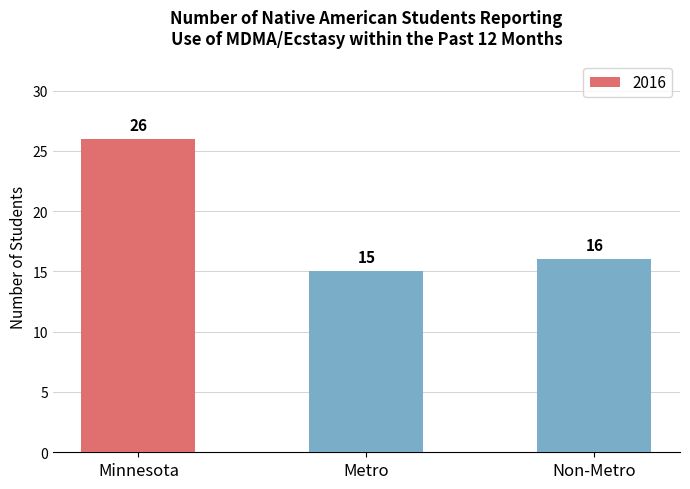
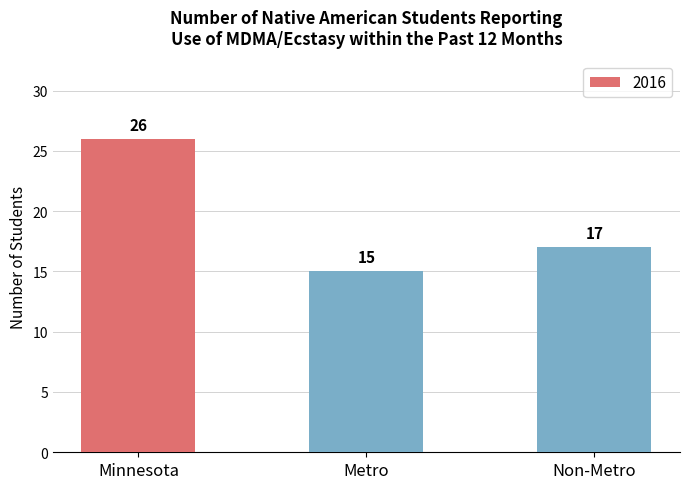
  {
    "Minnesota": 26,
    "Metro": 15,
-   "Non-Metro": 16
+   "Non-Metro": 17
  }
